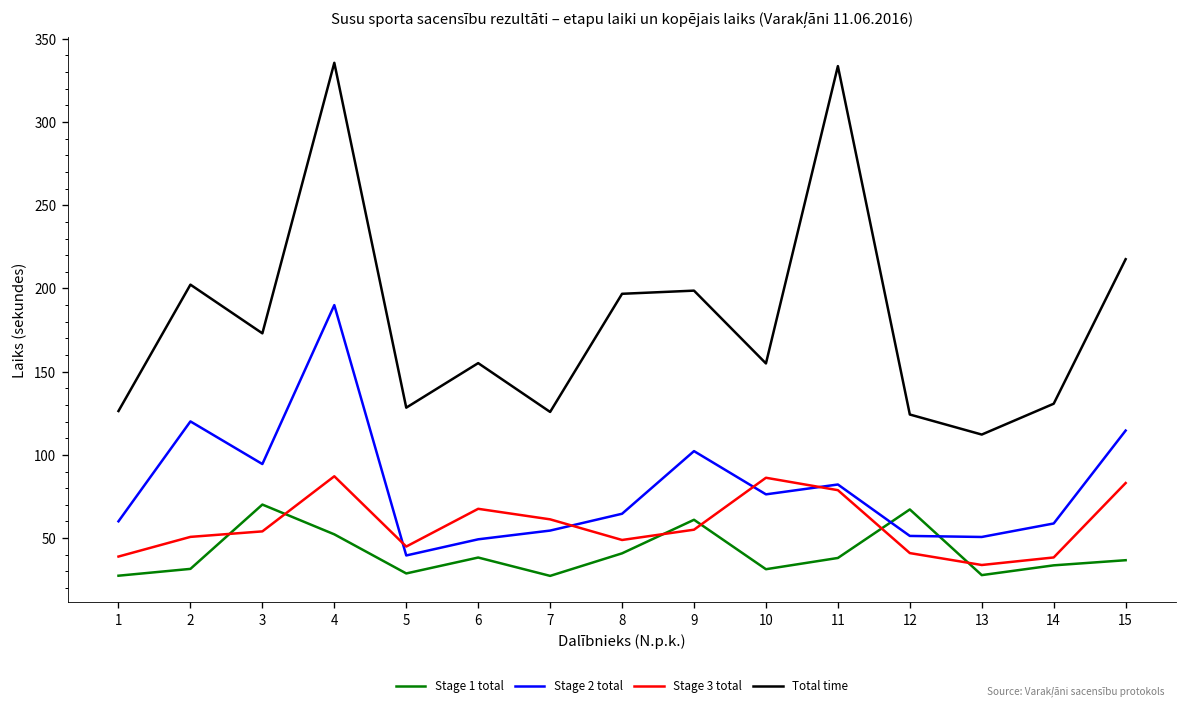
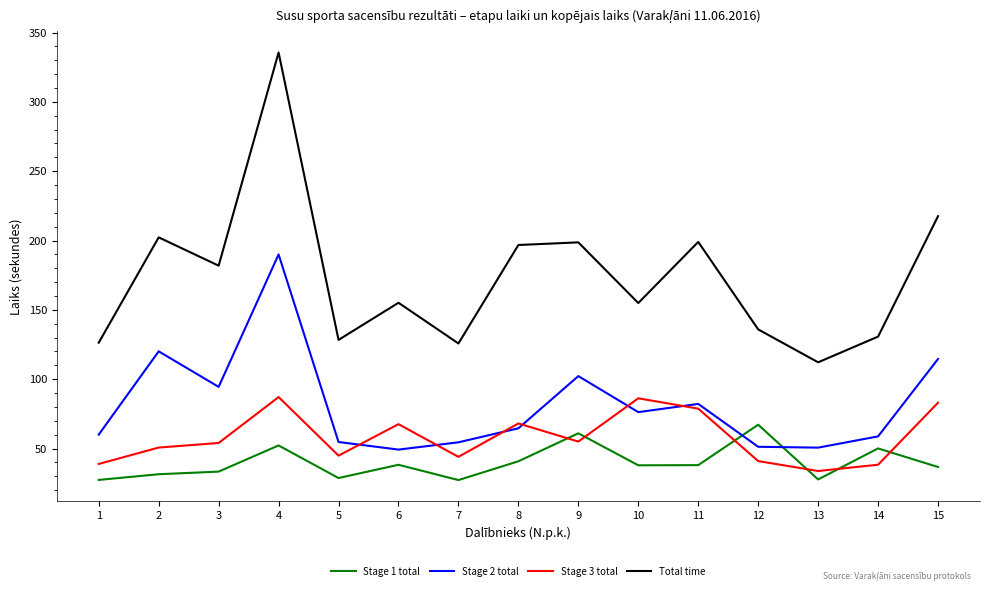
  {
    "Stage 1 total": {
      "1": 27,
      "2": 31,
-     "3": 70,
+     "3": 33,
      "4": 52,
      "5": 29,
      "6": 38,
      "7": 27,
      "8": 41,
      "9": 61,
-     "10": 31,
+     "10": 38,
      "11": 38,
      "12": 67,
      "13": 28,
-     "14": 34,
+     "14": 50,
      "15": 37
    },
    "Stage 2 total": {
      "1": 60,
      "2": 120,
      "3": 94,
      "4": 190,
-     "5": 40,
+     "5": 55,
      "6": 49,
      "7": 55,
      "8": 65,
      "9": 102,
      "10": 76,
      "11": 82,
      "12": 51,
      "13": 51,
      "14": 59,
      "15": 115
    },
    "Stage 3 total": {
      "1": 39,
      "2": 51,
      "3": 54,
      "4": 87,
      "5": 45,
      "6": 68,
-     "7": 61,
-     "8": 49,
+     "7": 44,
+     "8": 68,
      "9": 55,
      "10": 86,
      "11": 79,
      "12": 41,
      "13": 34,
      "14": 38,
      "15": 83
    },
    "Total time": {
      "1": 126,
      "2": 202,
-     "3": 173,
+     "3": 182,
      "4": 336,
      "5": 128,
      "6": 155,
      "7": 126,
      "8": 197,
      "9": 199,
      "10": 155,
-     "11": 334,
-     "12": 124,
+     "11": 199,
+     "12": 136,
      "13": 112,
      "14": 131,
      "15": 218
    }
  }
